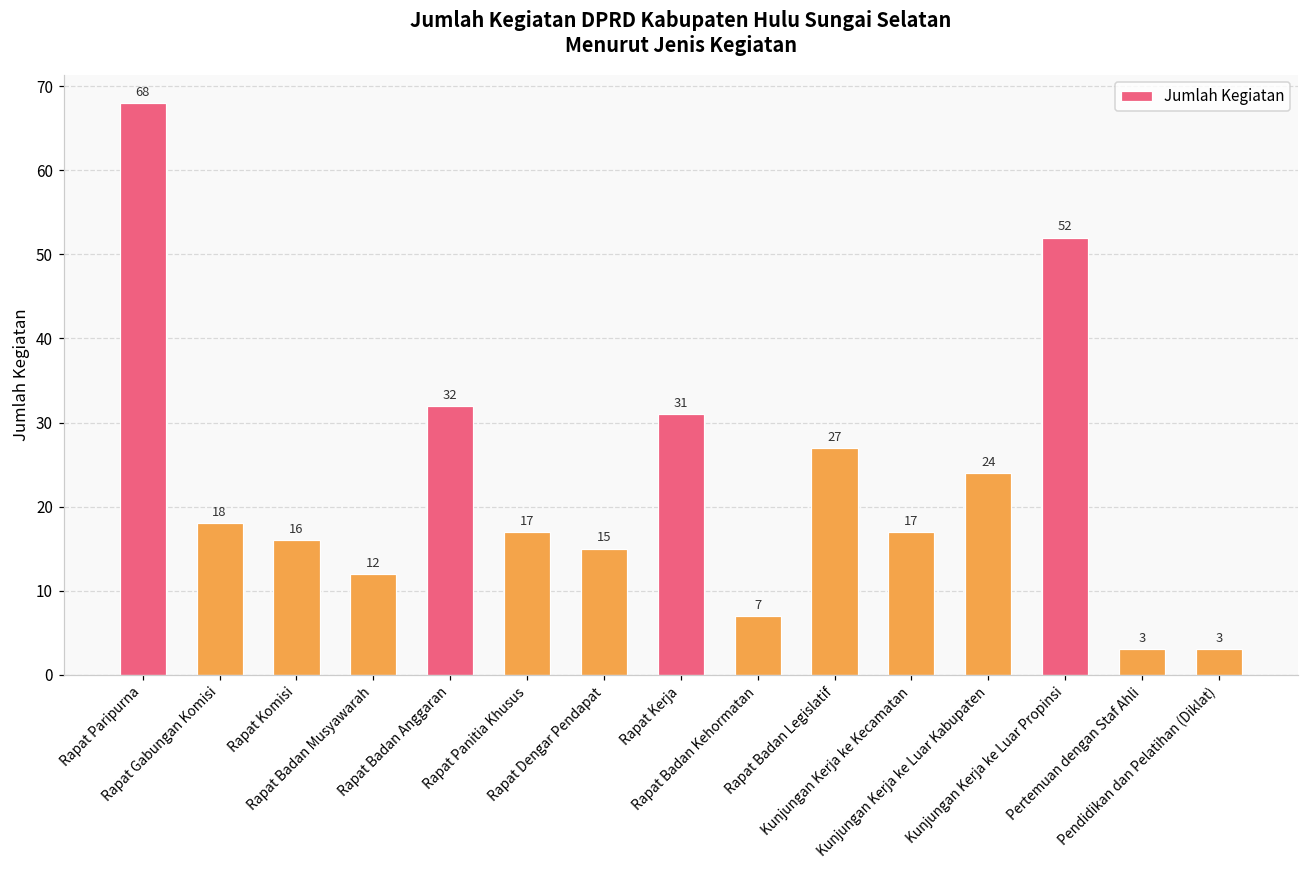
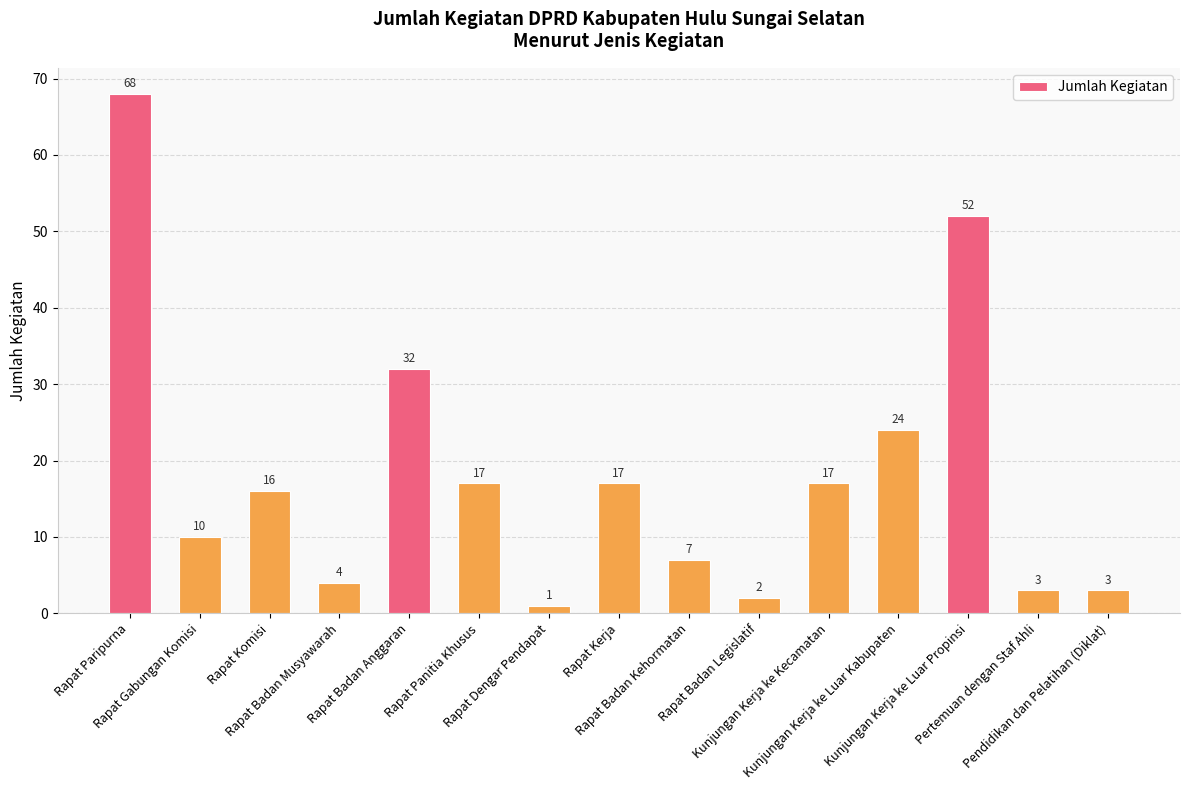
  {
    "Rapat Paripurna": 68,
-   "Rapat Gabungan Komisi": 18,
+   "Rapat Gabungan Komisi": 10,
    "Rapat Komisi": 16,
-   "Rapat Badan Musyawarah": 12,
+   "Rapat Badan Musyawarah": 4,
    "Rapat Badan Anggaran": 32,
    "Rapat Panitia Khusus": 17,
-   "Rapat Dengar Pendapat": 15,
-   "Rapat Kerja": 31,
+   "Rapat Dengar Pendapat": 1,
+   "Rapat Kerja": 17,
    "Rapat Badan Kehormatan": 7,
-   "Rapat Badan Legislatif": 27,
+   "Rapat Badan Legislatif": 2,
    "Kunjungan Kerja ke Kecamatan": 17,
    "Kunjungan Kerja ke Luar Kabupaten": 24,
    "Kunjungan Kerja ke Luar Propinsi": 52,
    "Pertemuan dengan Staf Ahli": 3,
    "Pendidikan dan Pelatihan (Diklat)": 3
  }
